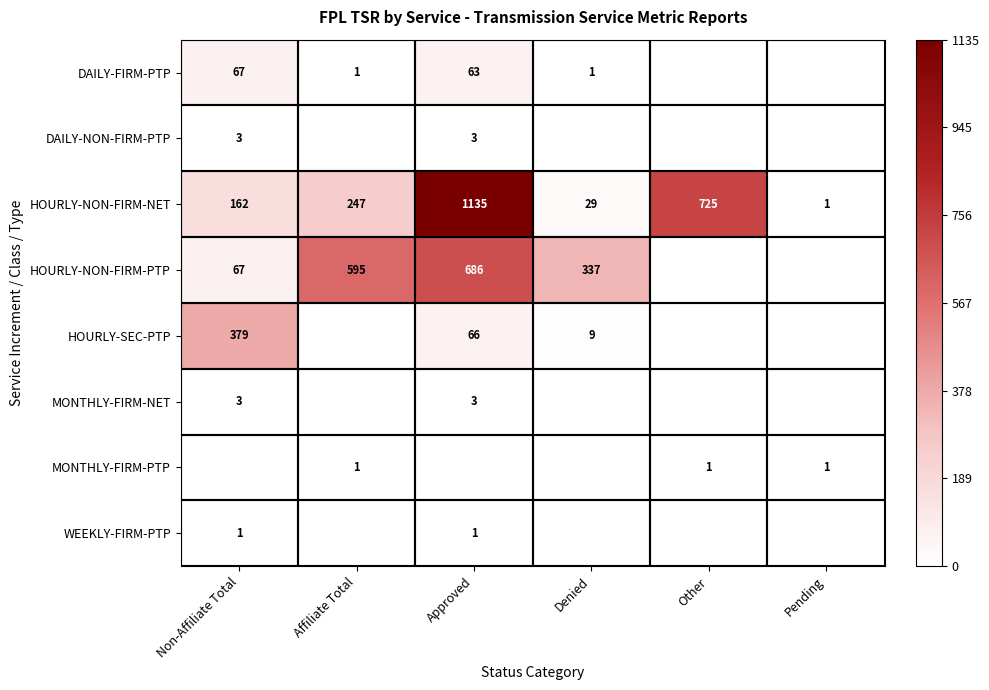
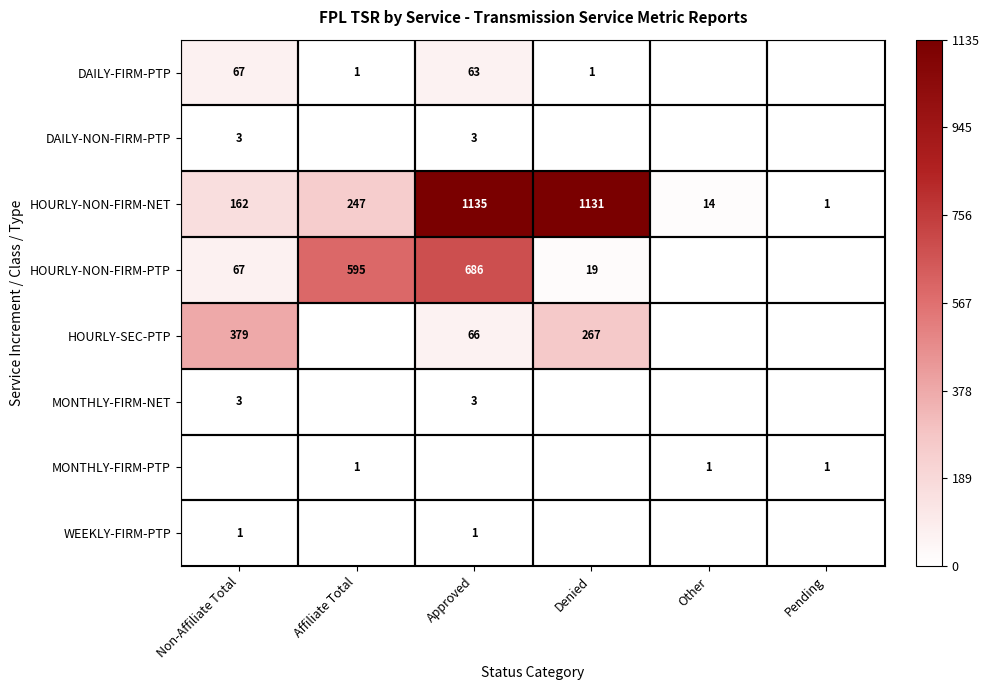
  {
    "DAILY-FIRM-PTP": {
      "Non-Affiliate Total": 67,
      "Affiliate Total": 1,
      "Approved": 63,
      "Denied": 1
    },
    "DAILY-NON-FIRM-PTP": {
      "Non-Affiliate Total": 3,
      "Approved": 3
    },
    "HOURLY-NON-FIRM-NET": {
      "Non-Affiliate Total": 162,
      "Affiliate Total": 247,
      "Approved": 1135,
-     "Denied": 29,
-     "Other": 725,
+     "Denied": 1131,
+     "Other": 14,
      "Pending": 1
    },
    "HOURLY-NON-FIRM-PTP": {
      "Non-Affiliate Total": 67,
      "Affiliate Total": 595,
      "Approved": 686,
-     "Denied": 337
+     "Denied": 19
    },
    "HOURLY-SEC-PTP": {
      "Non-Affiliate Total": 379,
      "Approved": 66,
-     "Denied": 9
+     "Denied": 267
    },
    "MONTHLY-FIRM-NET": {
      "Non-Affiliate Total": 3,
      "Approved": 3
    },
    "MONTHLY-FIRM-PTP": {
      "Affiliate Total": 1,
      "Other": 1,
      "Pending": 1
    },
    "WEEKLY-FIRM-PTP": {
      "Non-Affiliate Total": 1,
      "Approved": 1
    }
  }
